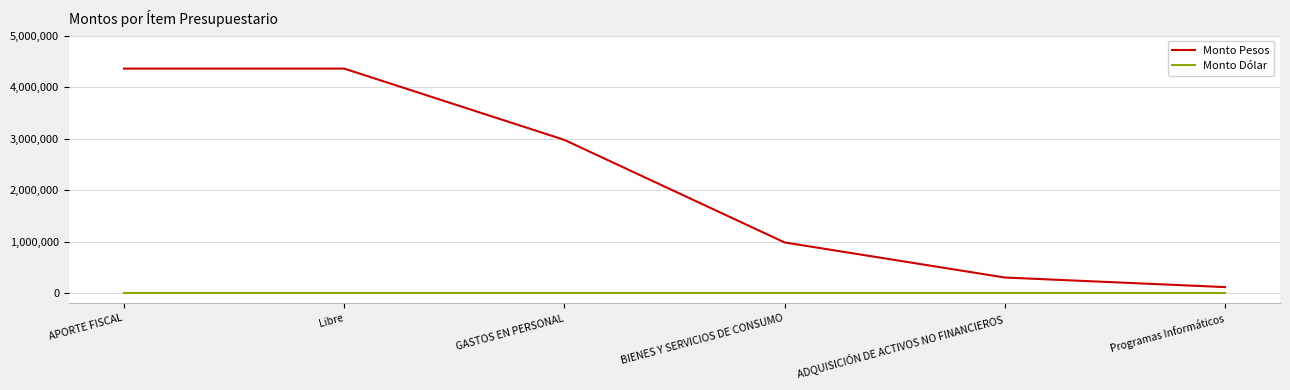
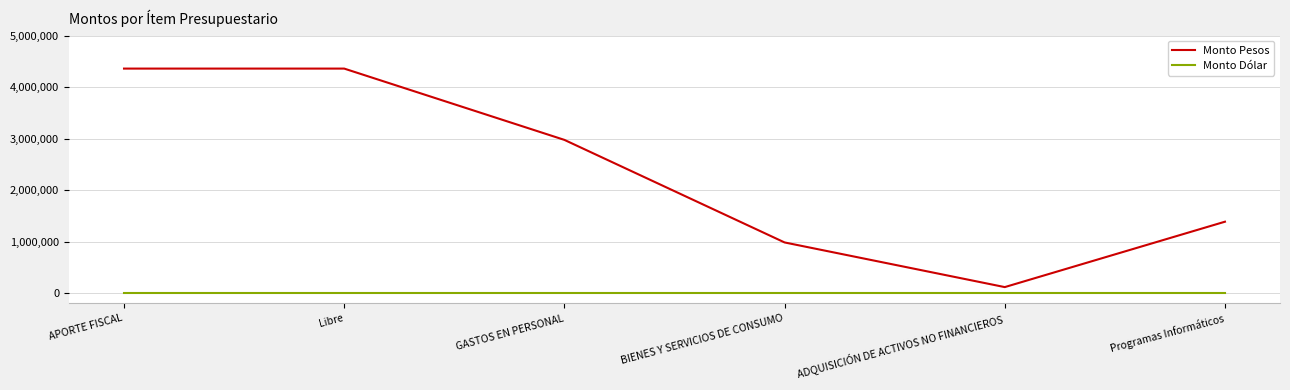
  {
    "Monto Pesos": {
      "APORTE FISCAL": "4,400,000",
      "Libre": "4,400,000",
      "GASTOS EN PERSONAL": "3,000,000",
      "BIENES Y SERVICIOS DE CONSUMO": "1,000,000",
-     "ADQUISICIÓN DE ACTIVOS NO FINANCIEROS": "300,000",
-     "Programas Informáticos": "100,000"
+     "ADQUISICIÓN DE ACTIVOS NO FINANCIEROS": "100,000",
+     "Programas Informáticos": "1,400,000"
    },
    "Monto Dólar": {
      "APORTE FISCAL": "0",
      "Libre": "0",
      "GASTOS EN PERSONAL": "0",
      "BIENES Y SERVICIOS DE CONSUMO": "0",
      "ADQUISICIÓN DE ACTIVOS NO FINANCIEROS": "0",
      "Programas Informáticos": "0"
    }
  }
